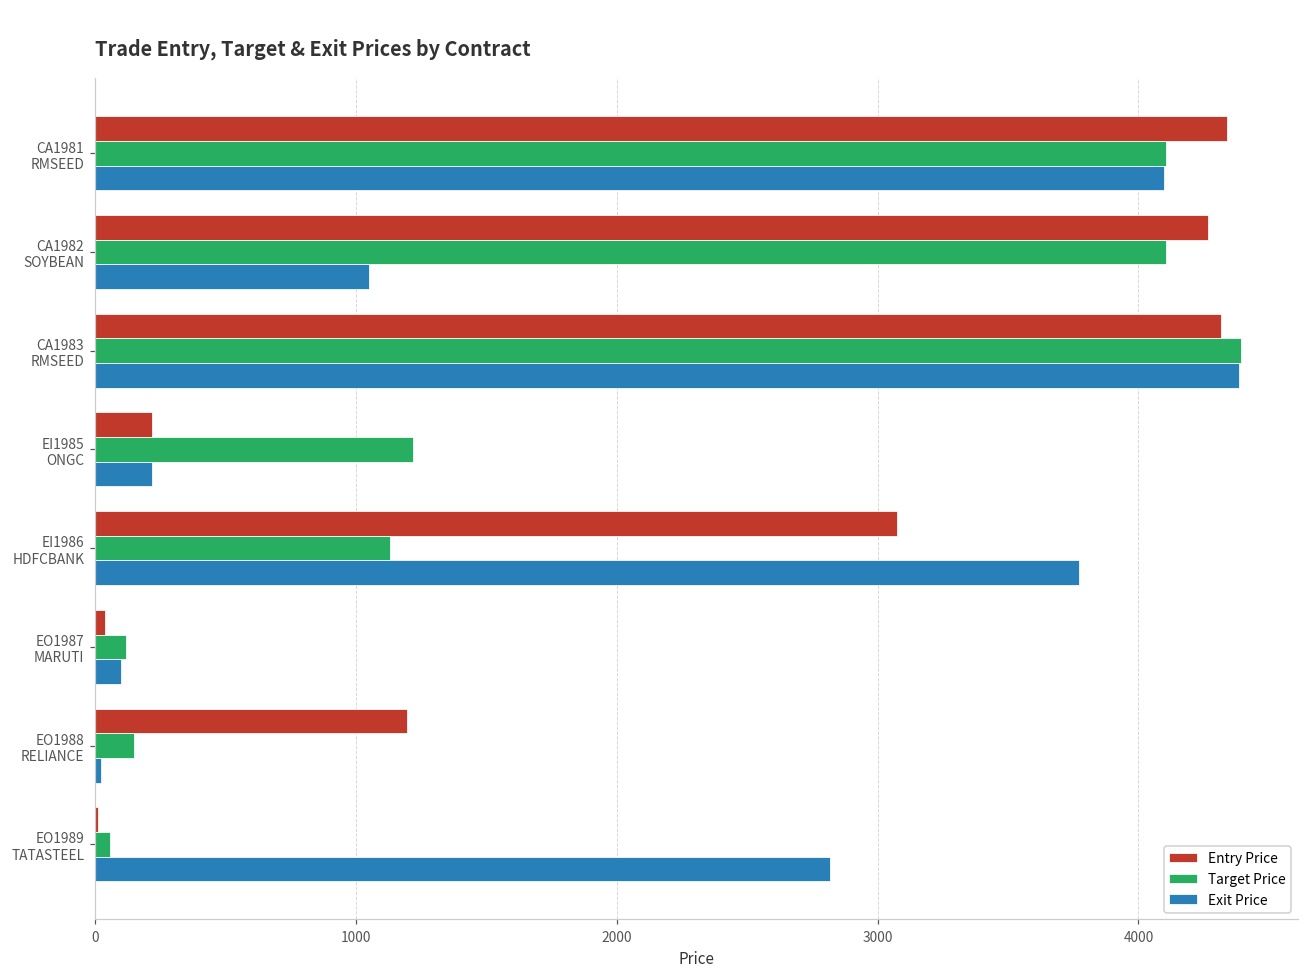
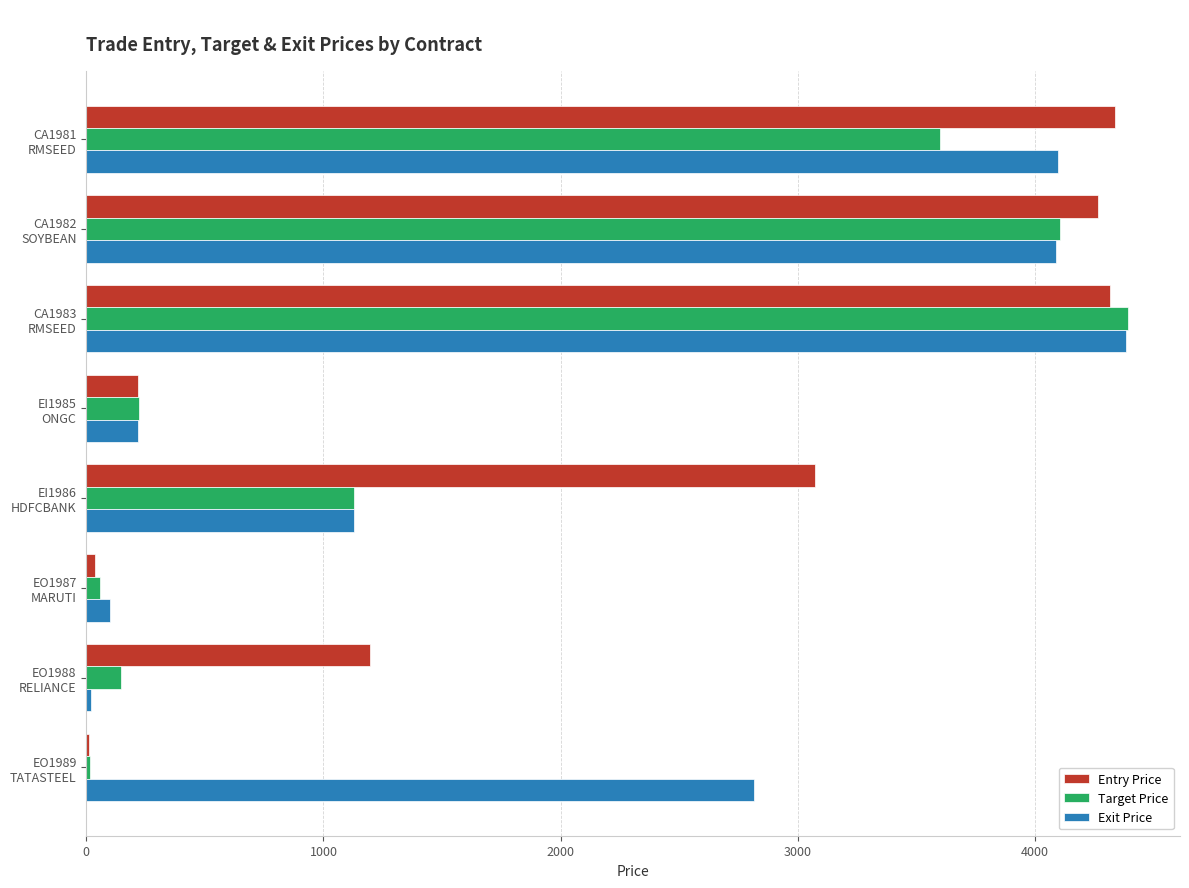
  {
    "Entry Price": {
      "CA1981 RMSEED": 4340,
      "CA1982 SOYBEAN": 4270,
      "CA1983 RMSEED": 4320,
      "EI1985 ONGC": 220,
      "EI1986 HDFCBANK": 3070,
      "EO1987 MARUTI": 40,
      "EO1988 RELIANCE": 1200,
      "EO1989 TATASTEEL": 10
    },
    "Target Price": {
-     "CA1981 RMSEED": 4110,
+     "CA1981 RMSEED": 3600,
      "CA1982 SOYBEAN": 4110,
      "CA1983 RMSEED": 4390,
-     "EI1985 ONGC": 1220,
+     "EI1985 ONGC": 220,
      "EI1986 HDFCBANK": 1130,
-     "EO1987 MARUTI": 120,
+     "EO1987 MARUTI": 60,
      "EO1988 RELIANCE": 150,
-     "EO1989 TATASTEEL": 60
+     "EO1989 TATASTEEL": 10
    },
    "Exit Price": {
      "CA1981 RMSEED": 4100,
-     "CA1982 SOYBEAN": 1050,
+     "CA1982 SOYBEAN": 4090,
      "CA1983 RMSEED": 4390,
      "EI1985 ONGC": 220,
-     "EI1986 HDFCBANK": 3770,
+     "EI1986 HDFCBANK": 1130,
      "EO1987 MARUTI": 100,
      "EO1988 RELIANCE": 20,
      "EO1989 TATASTEEL": 2820
    }
  }
